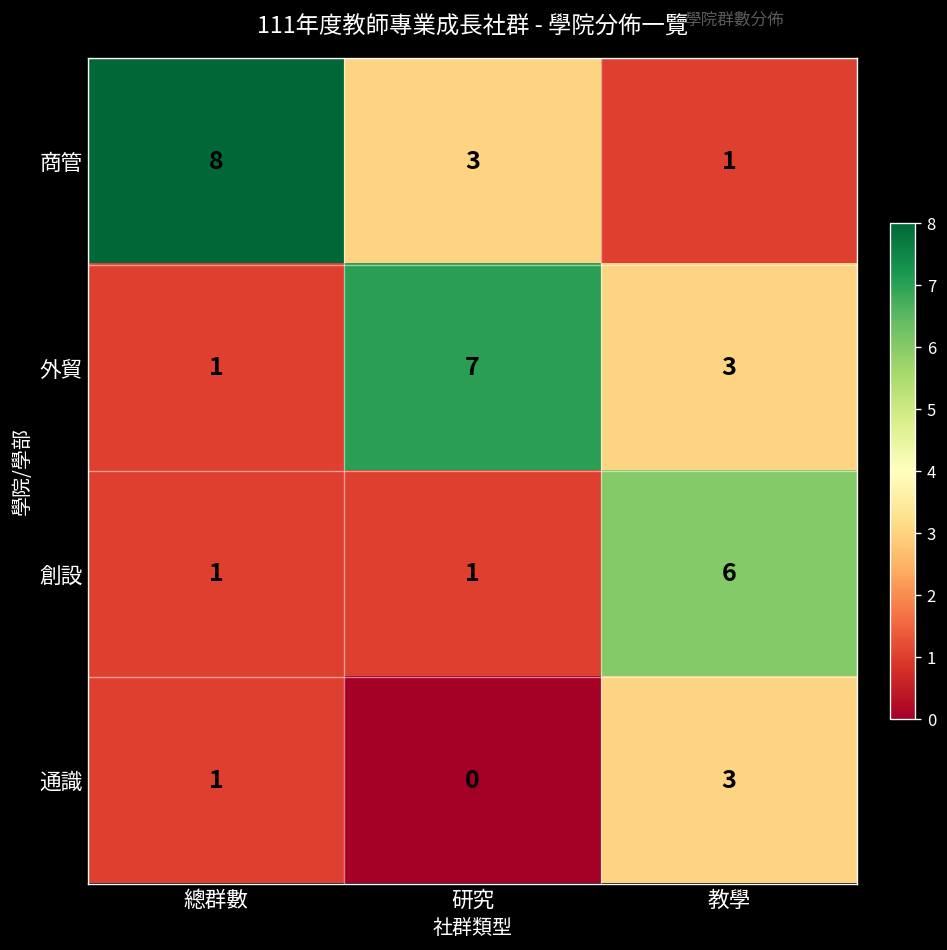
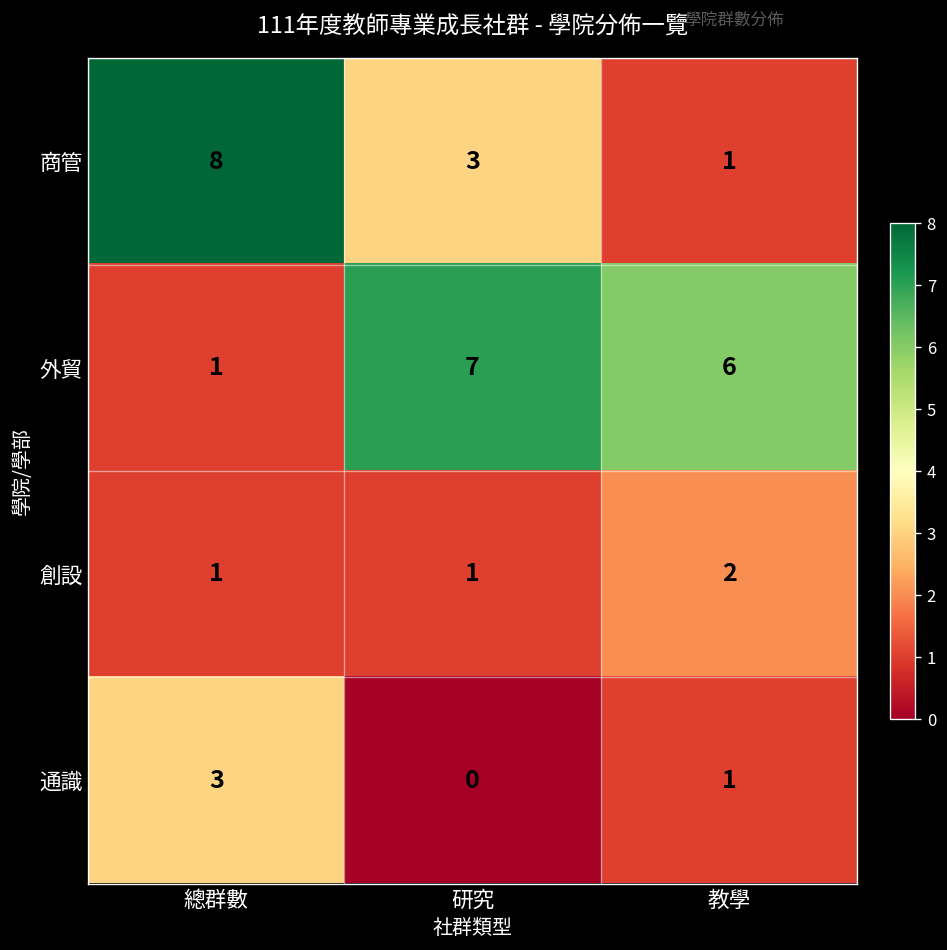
  {
    "商管": {
      "總群數": 8,
      "研究": 3,
      "教學": 1
    },
    "外貿": {
      "總群數": 1,
      "研究": 7,
-     "教學": 3
+     "教學": 6
    },
    "創設": {
      "總群數": 1,
      "研究": 1,
-     "教學": 6
+     "教學": 2
    },
    "通識": {
-     "總群數": 1,
+     "總群數": 3,
      "研究": 0,
-     "教學": 3
+     "教學": 1
    }
  }
